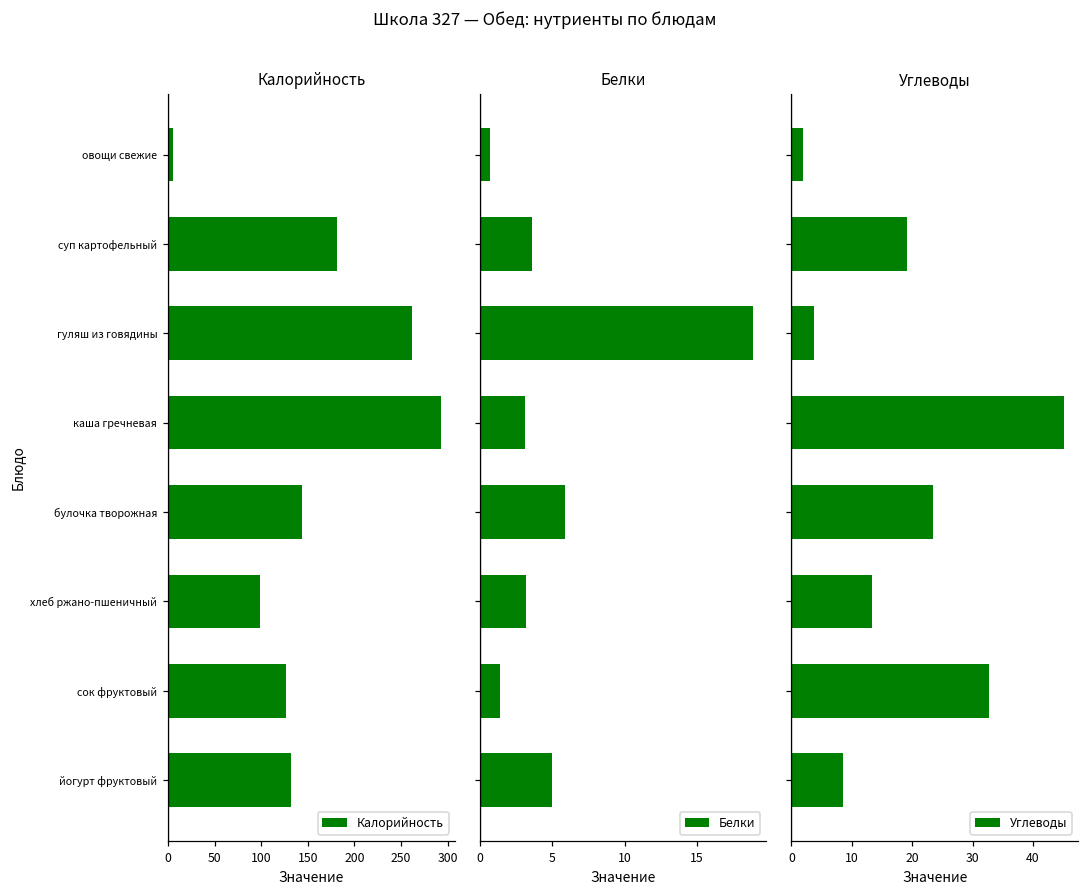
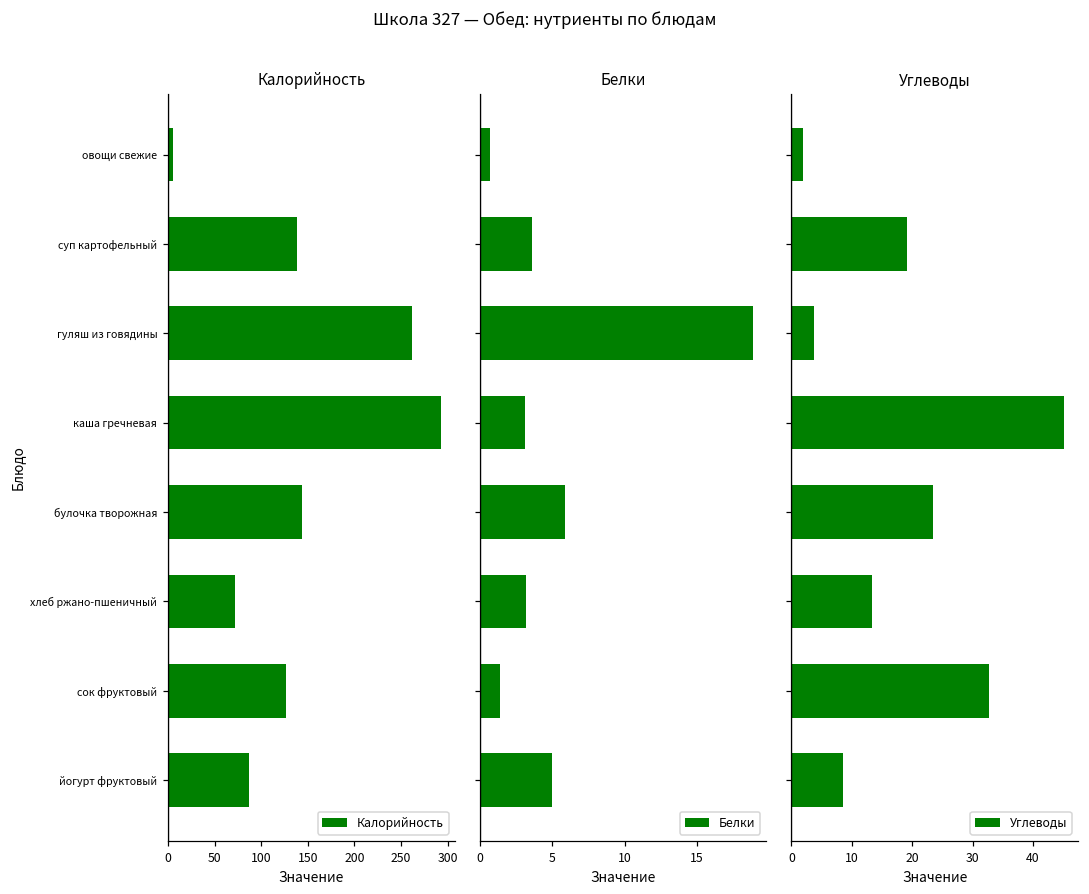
  {
    "Калорийность": {
      "овощи свежие": 10,
-     "суп картофельный": 180,
+     "суп картофельный": 140,
      "гуляш из говядины": 260,
      "каша гречневая": 290,
      "булочка творожная": 140,
-     "хлеб ржано-пшеничный": 100,
+     "хлеб ржано-пшеничный": 70,
      "сок фруктовый": 130,
-     "йогурт фруктовый": 130
+     "йогурт фруктовый": 90
    }
  }
